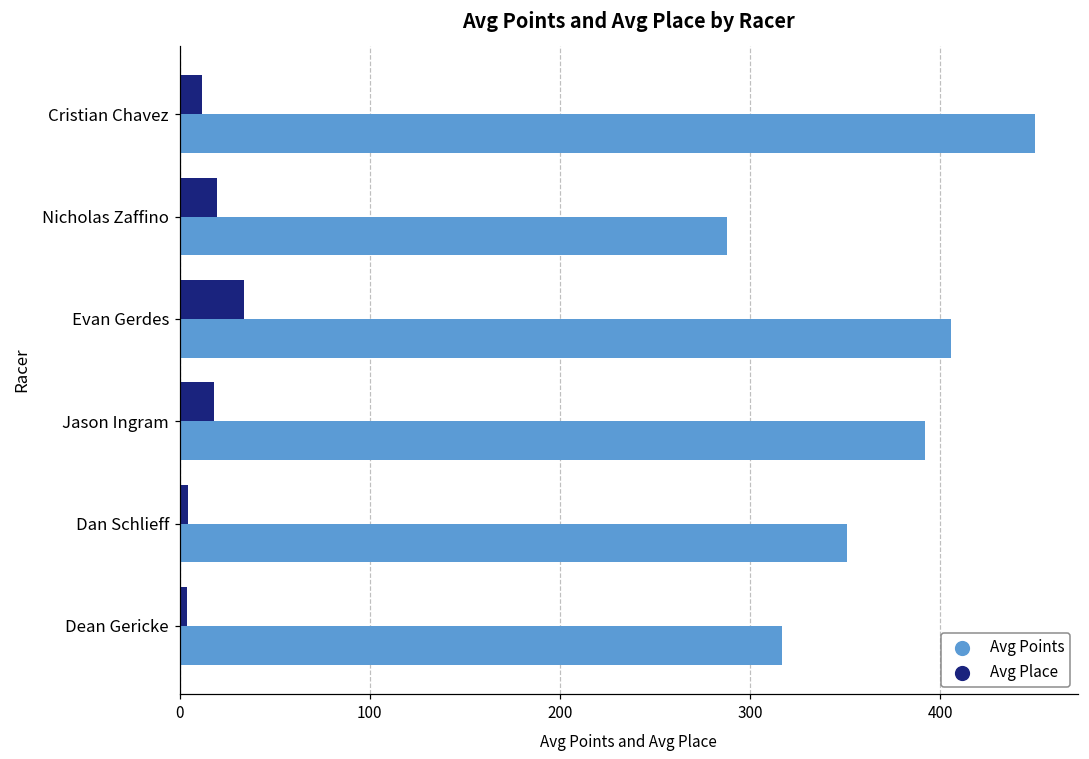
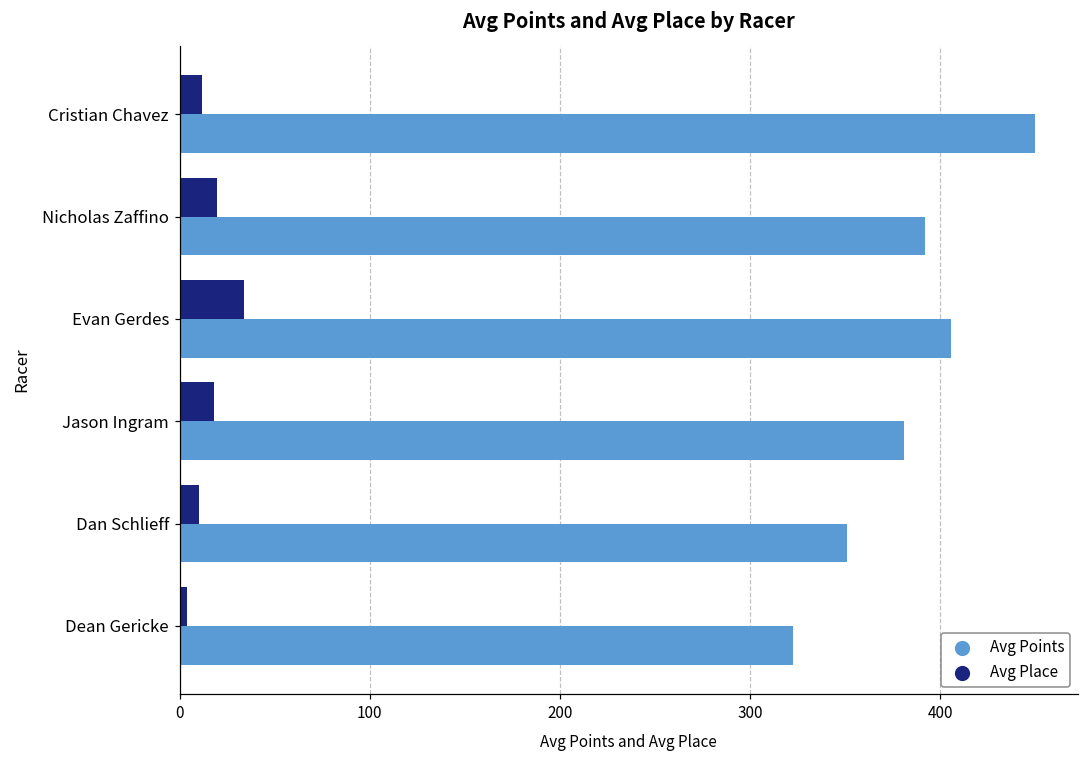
  {
    "Avg Points": {
      "Cristian Chavez": 450,
-     "Nicholas Zaffino": 288,
+     "Nicholas Zaffino": 392,
      "Evan Gerdes": 406,
-     "Jason Ingram": 392,
+     "Jason Ingram": 381,
      "Dan Schlieff": 351,
-     "Dean Gericke": 317
+     "Dean Gericke": 323
    },
    "Avg Place": {
      "Cristian Chavez": 12,
      "Nicholas Zaffino": 20,
      "Evan Gerdes": 34,
      "Jason Ingram": 18,
-     "Dan Schlieff": 5,
+     "Dan Schlieff": 10,
      "Dean Gericke": 4
    }
  }
